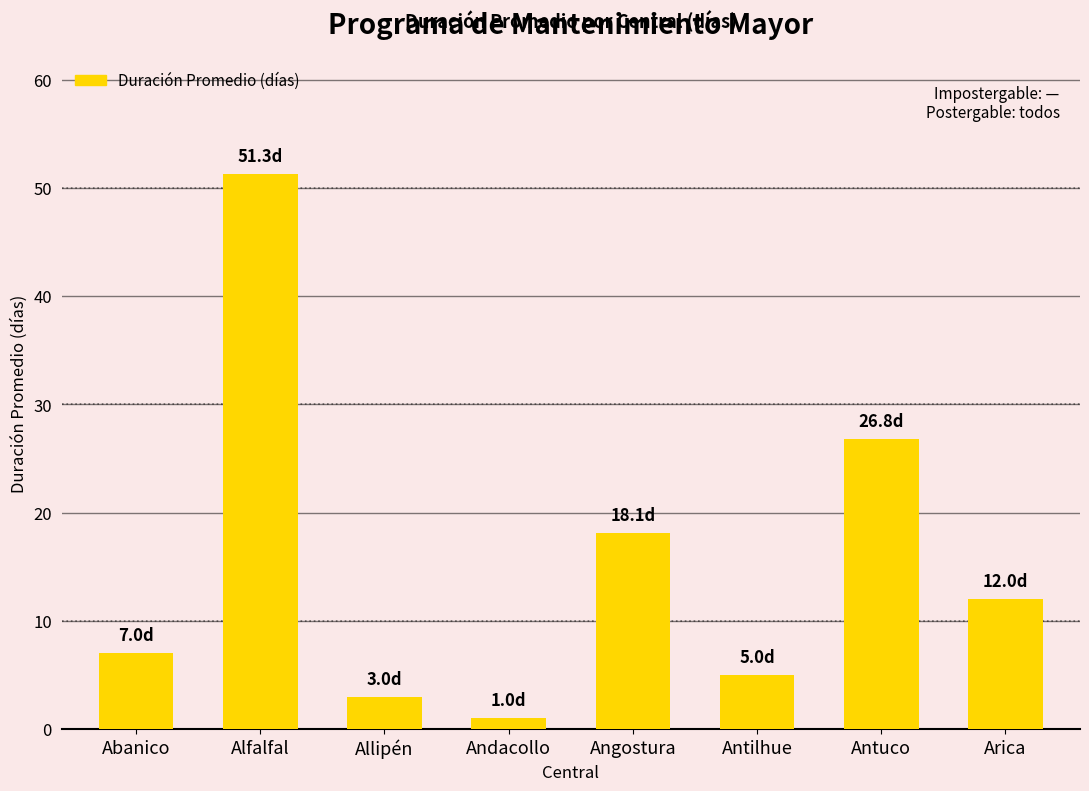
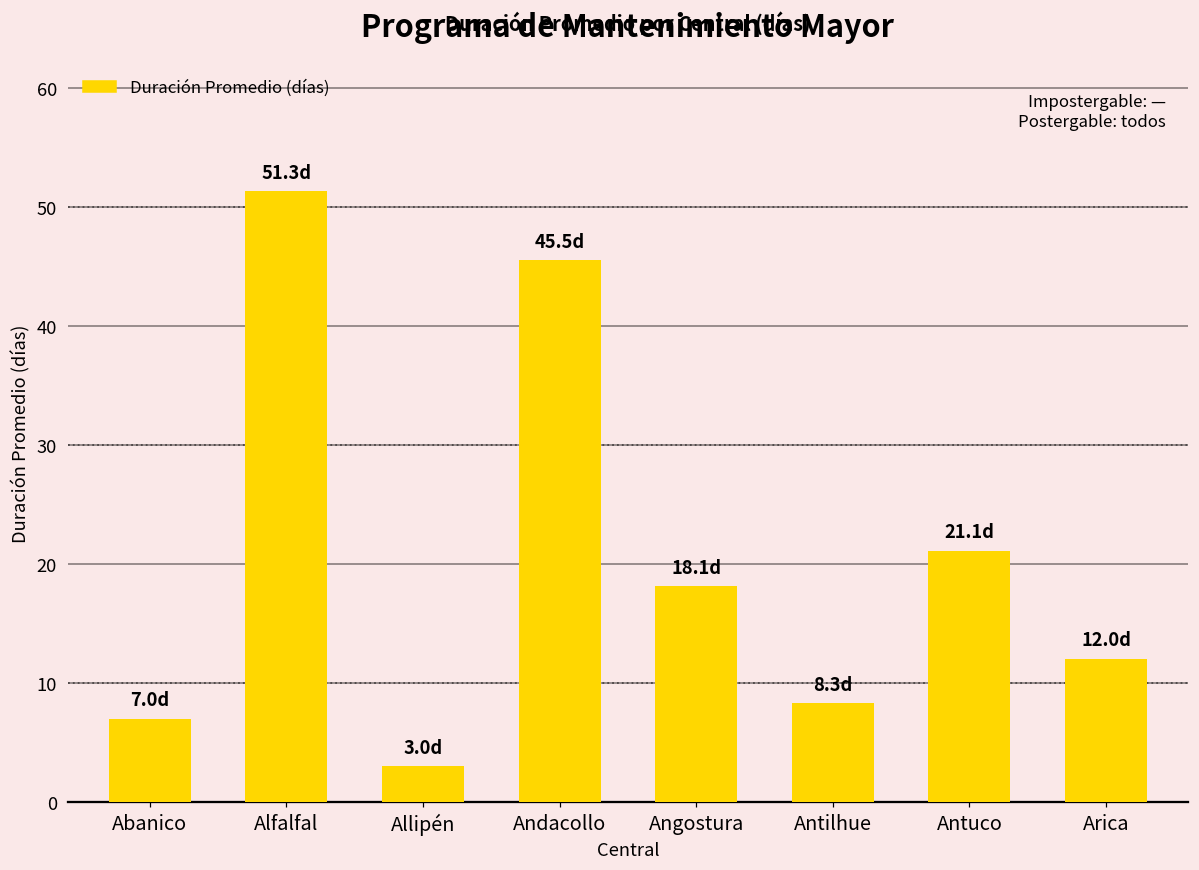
  {
    "Abanico": "7.0d",
    "Alfalfal": "51.3d",
    "Allipén": "3.0d",
-   "Andacollo": "1.0d",
+   "Andacollo": "45.5d",
    "Angostura": "18.1d",
-   "Antilhue": "5.0d",
-   "Antuco": "26.8d",
+   "Antilhue": "8.3d",
+   "Antuco": "21.1d",
    "Arica": "12.0d"
  }
